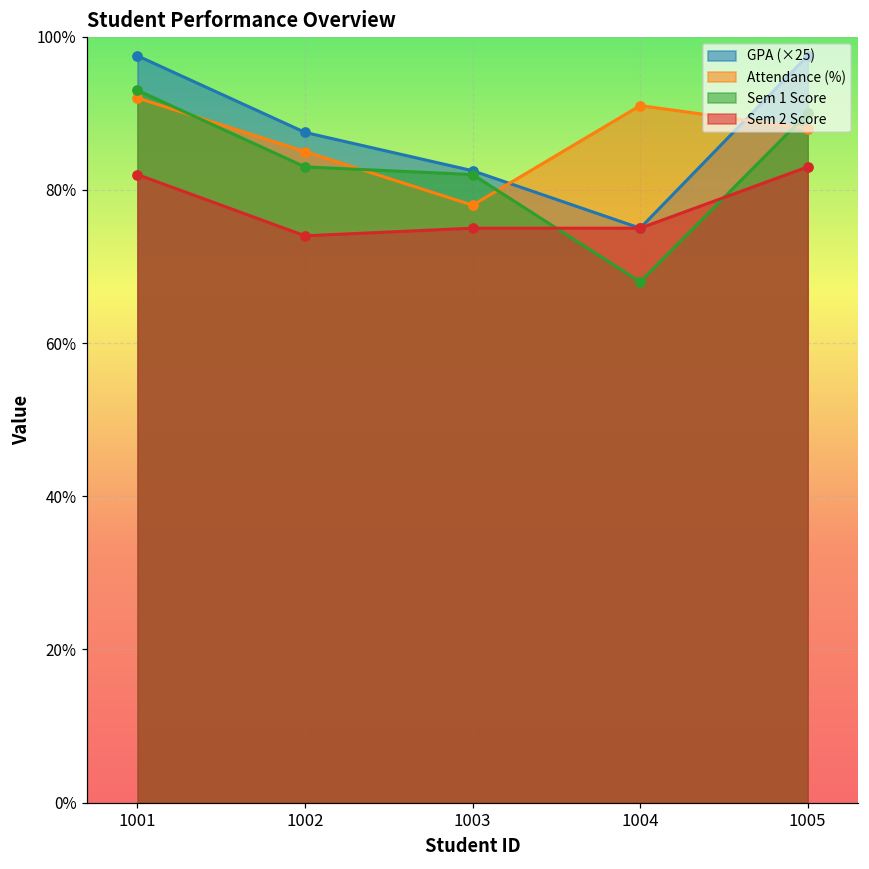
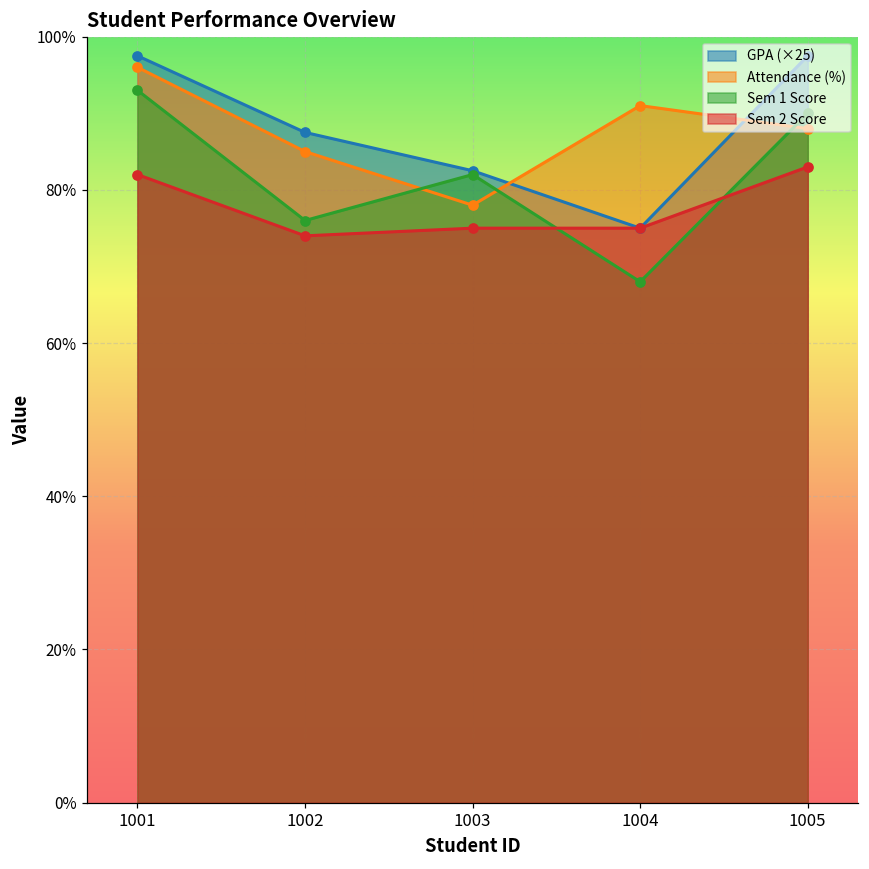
  {
    "GPA (×25)": {
      "1001": "98%",
      "1002": "88%",
      "1003": "83%"
    },
    "Attendance (%)": {
-     "1001": "92%",
+     "1001": "96%",
      "1002": "85%",
      "1003": "78%",
      "1004": "91%"
    },
    "Sem 1 Score": {
      "1001": "93%",
-     "1002": "83%",
+     "1002": "76%",
      "1003": "82%",
      "1004": "68%"
    },
    "Sem 2 Score": {
      "1001": "82%",
      "1002": "74%",
      "1003": "75%",
      "1005": "83%"
    }
  }
